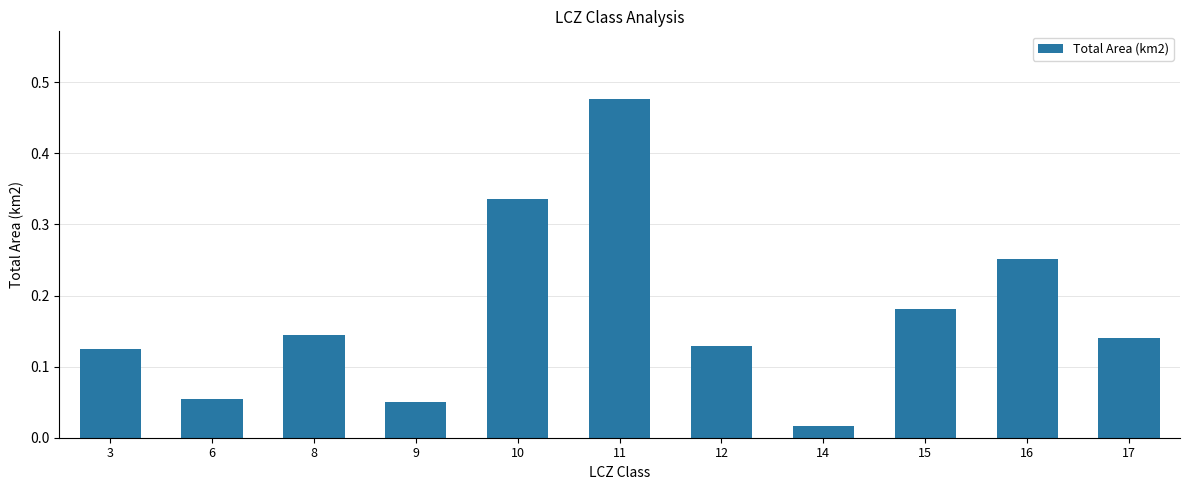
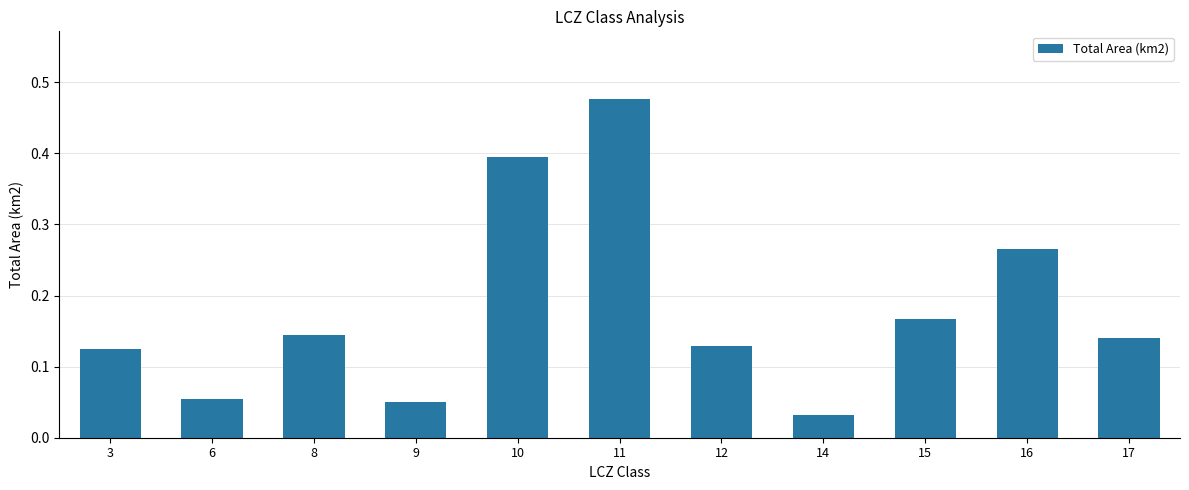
  {
    "3": 0.12,
    "6": 0.05,
    "8": 0.14,
    "9": 0.05,
-   "10": 0.34,
+   "10": 0.39,
    "11": 0.48,
    "12": 0.13,
-   "14": 0.02,
-   "15": 0.18,
-   "16": 0.25,
+   "14": 0.03,
+   "15": 0.17,
+   "16": 0.27,
    "17": 0.14
  }
